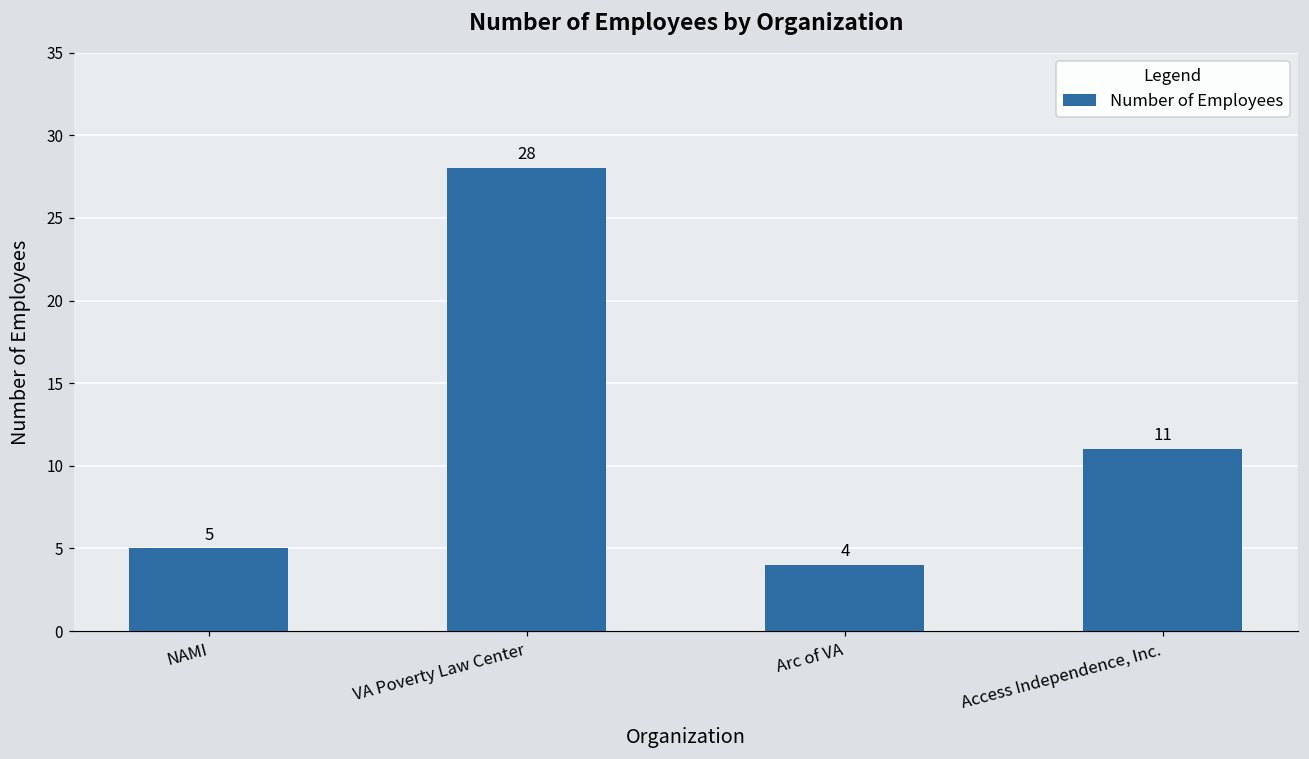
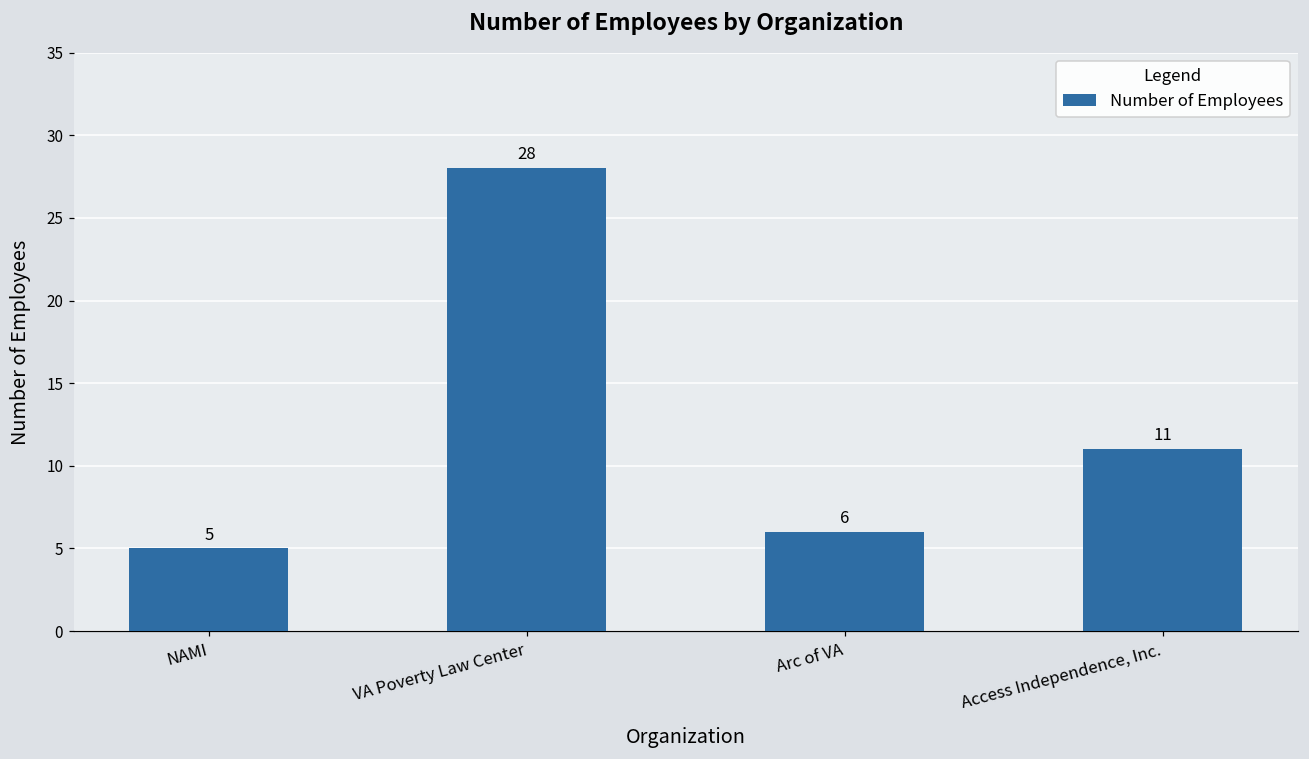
  {
    "NAMI": 5,
    "VA Poverty Law Center": 28,
-   "Arc of VA": 4,
+   "Arc of VA": 6,
    "Access Independence, Inc.": 11
  }
